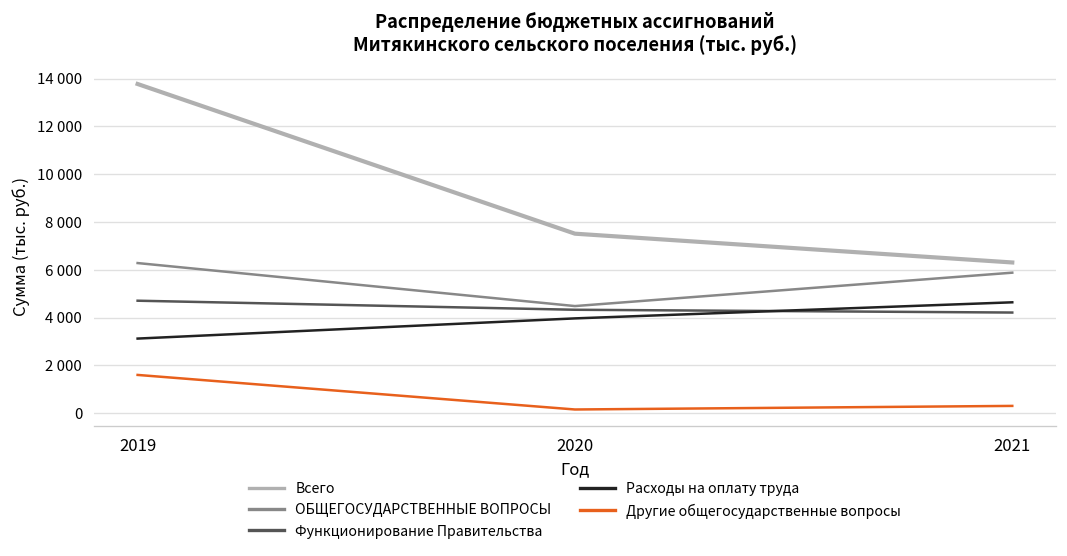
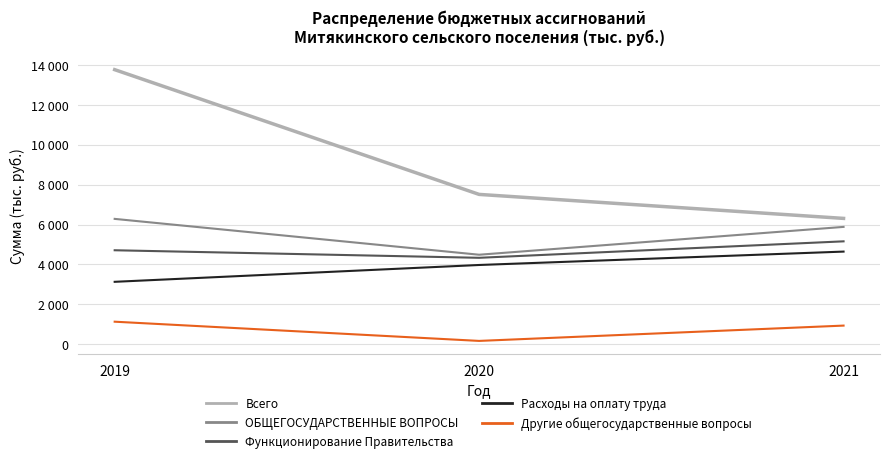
  {
    "Всего": {
      "2019": 13800,
      "2020": 7500,
      "2021": 6300
    },
    "ОБЩЕГОСУДАРСТВЕННЫЕ ВОПРОСЫ": {
      "2019": 6300,
      "2020": 4500,
      "2021": 5900
    },
    "Функционирование Правительства": {
      "2019": 4700,
      "2020": 4300,
-     "2021": 4200
+     "2021": 5200
    },
    "Расходы на оплату труда": {
      "2019": 3100,
      "2020": 4000,
      "2021": 4600
    },
    "Другие общегосударственные вопросы": {
-     "2019": 1600,
+     "2019": 1100,
      "2020": 200,
-     "2021": 300
+     "2021": 900
    }
  }
